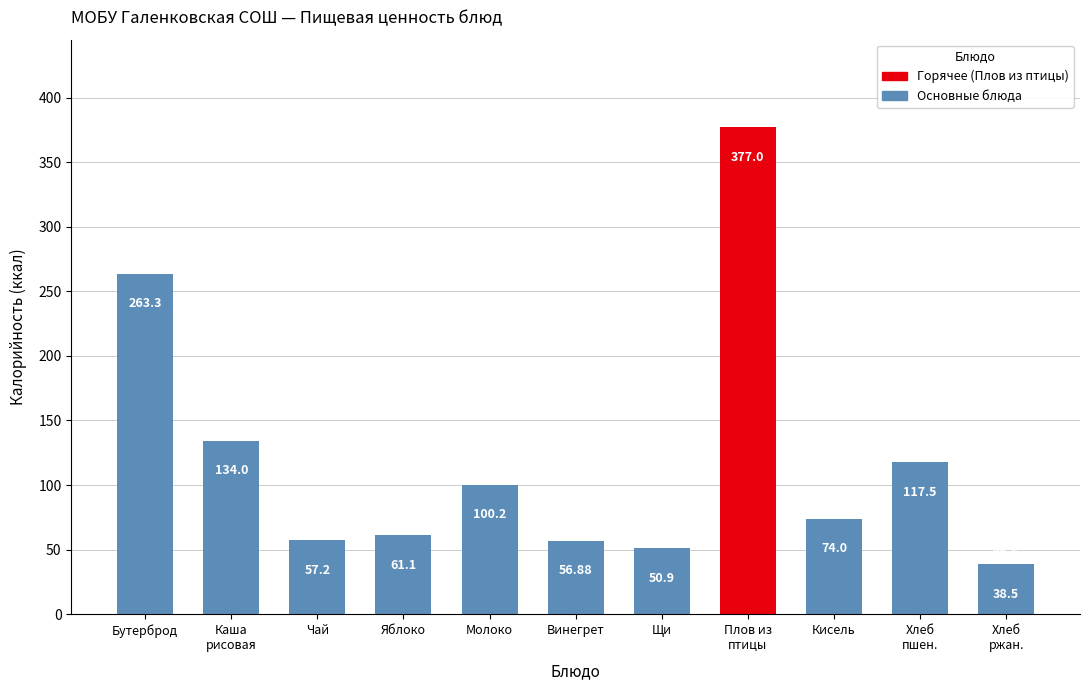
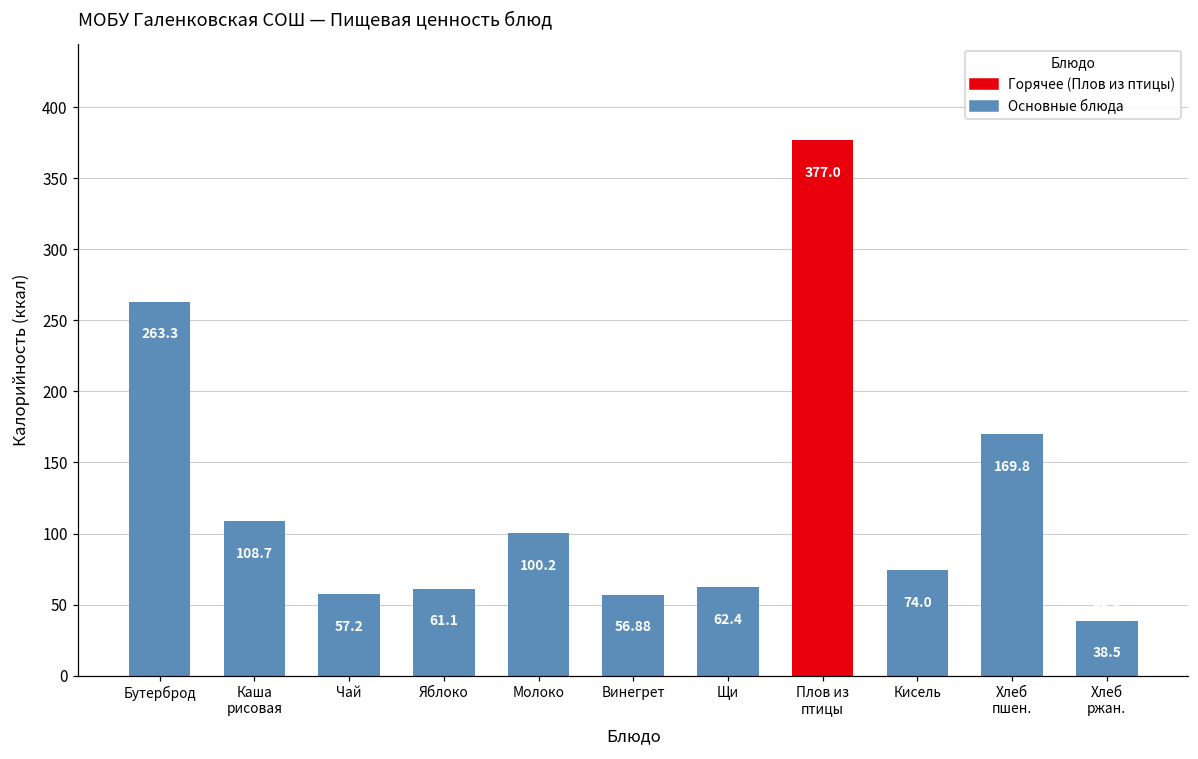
  {
    "Бутерброд": 263.3,
-   "Каша рисовая": 134.0,
+   "Каша рисовая": 108.7,
    "Чай": 57.2,
    "Яблоко": 61.1,
    "Молоко": 100.2,
    "Винегрет": 56.88,
-   "Щи": 50.9,
+   "Щи": 62.4,
    "Плов из птицы": 377.0,
    "Кисель": 74.0,
-   "Хлеб пшен.": 117.5,
+   "Хлеб пшен.": 169.8,
    "Хлеб ржан.": 38.5
  }
